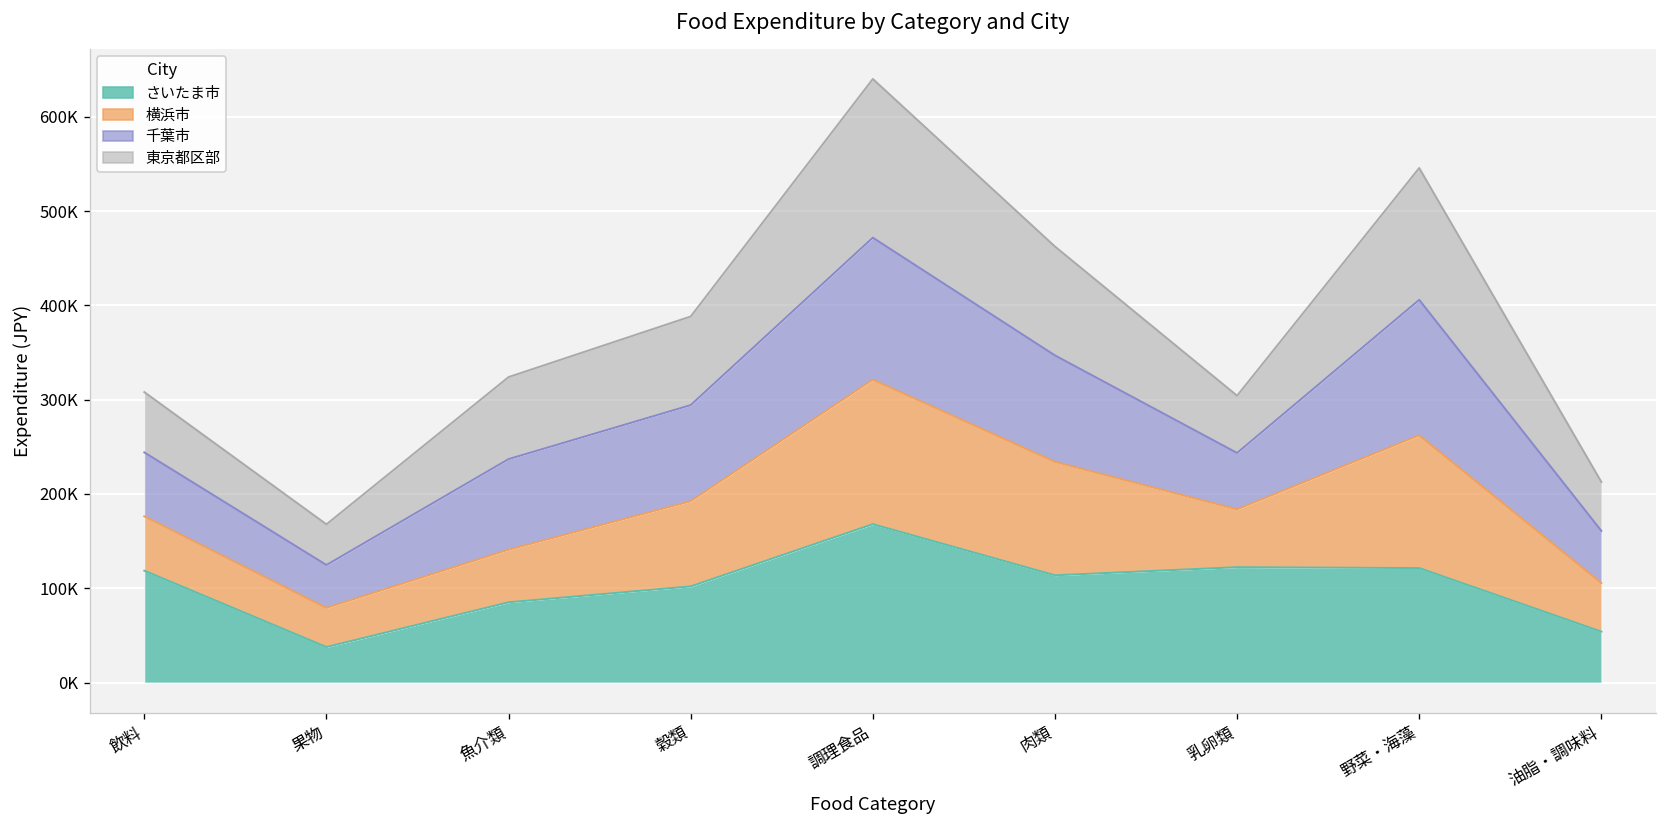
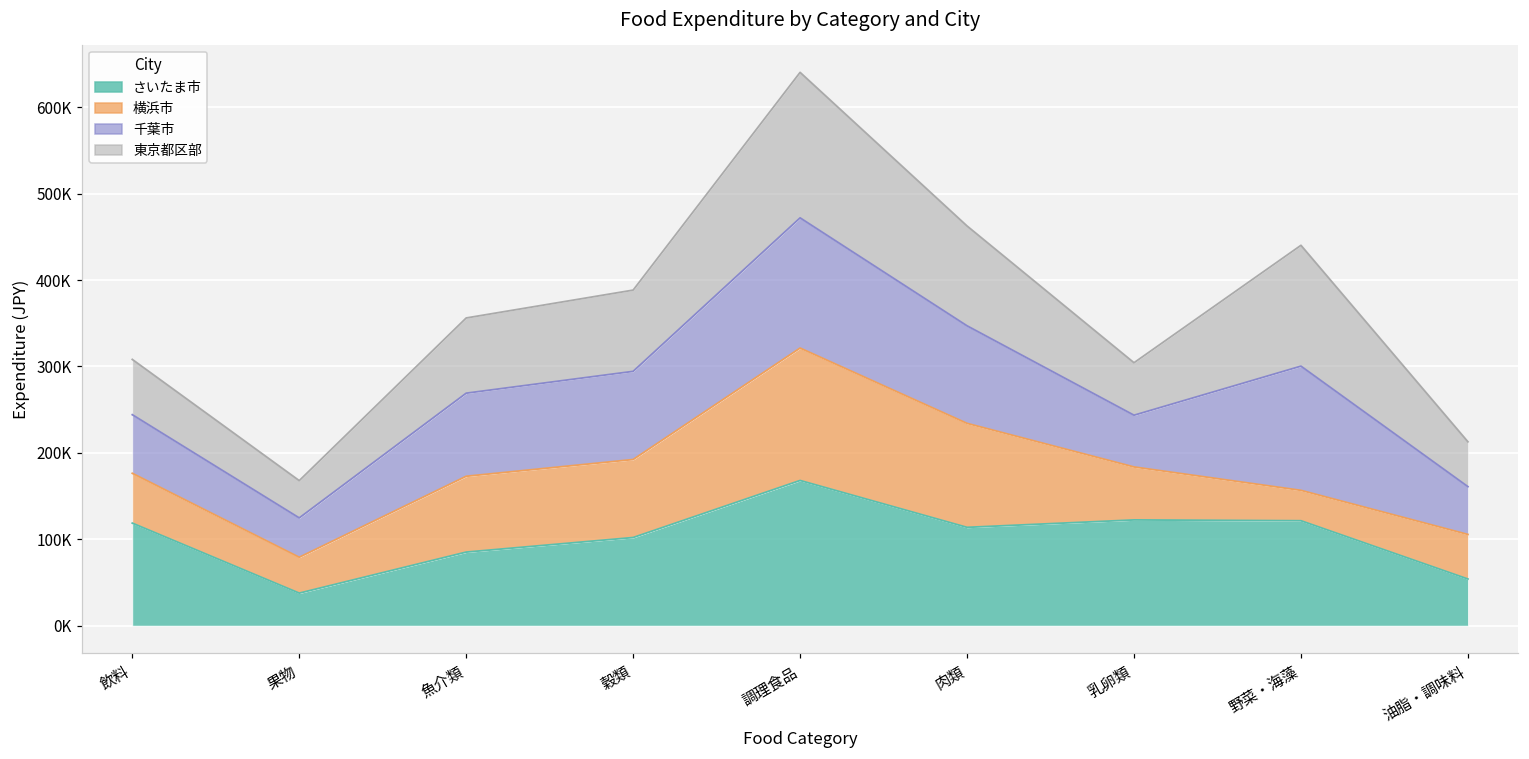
  {
    "さいたま市": {
      "飲料": 120000,
      "果物": 40000,
      "魚介類": 90000,
      "穀類": 100000,
      "調理食品": 170000,
      "肉類": 110000,
      "乳卵類": 120000,
      "野菜・海藻": 120000,
      "油脂・調味料": 50000
    },
    "横浜市": {
      "飲料": 60000,
      "果物": 40000,
-     "魚介類": 60000,
+     "魚介類": 90000,
      "穀類": 90000,
      "調理食品": 150000,
      "肉類": 120000,
      "乳卵類": 60000,
-     "野菜・海藻": 140000,
+     "野菜・海藻": 40000,
      "油脂・調味料": 50000
    }
  }
